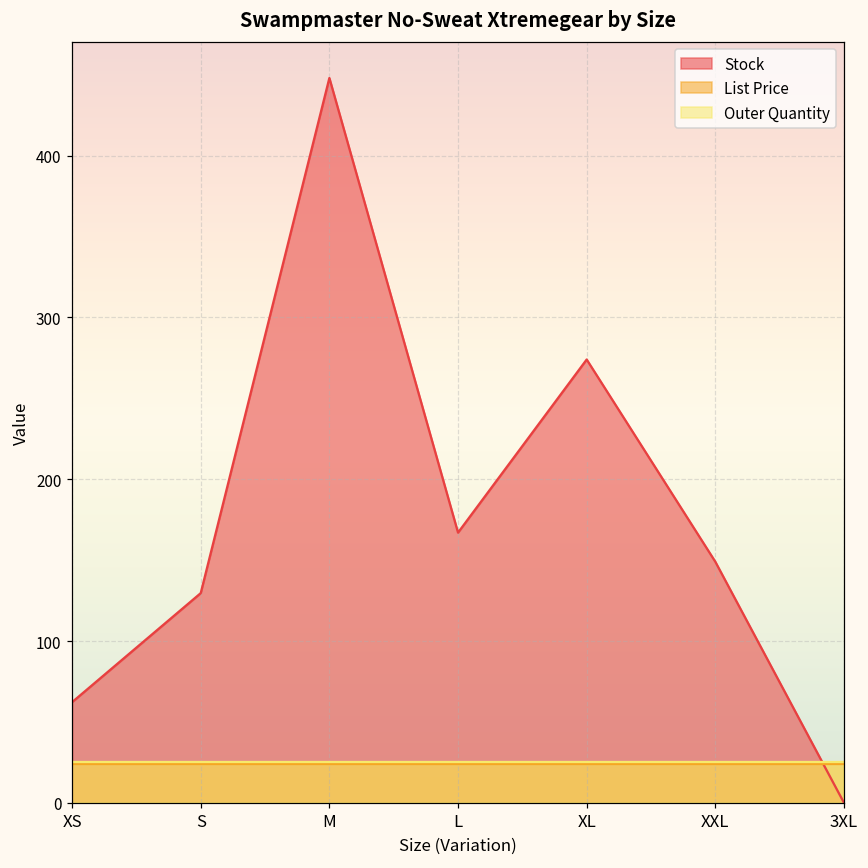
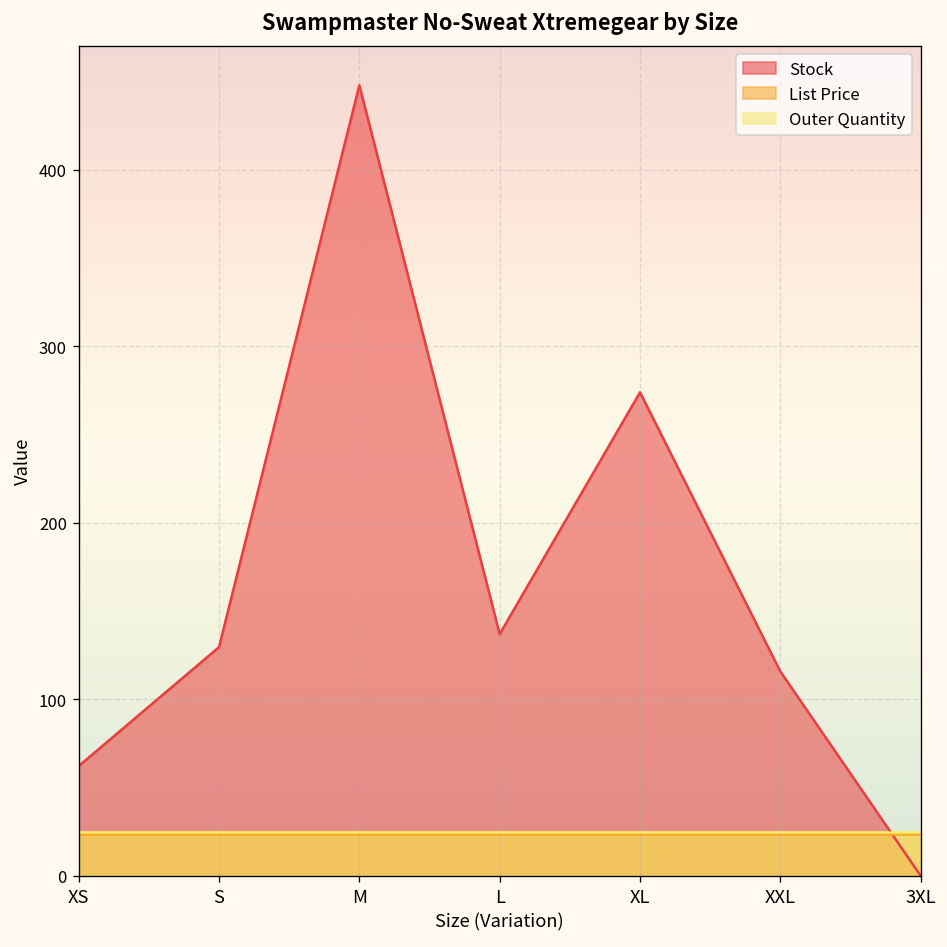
  {
    "Stock": {
      "XS": 62,
      "S": 130,
      "M": 448,
-     "L": 167,
+     "L": 137,
      "XL": 274,
-     "XXL": 149,
+     "XXL": 116,
      "3XL": 0
    }
  }
